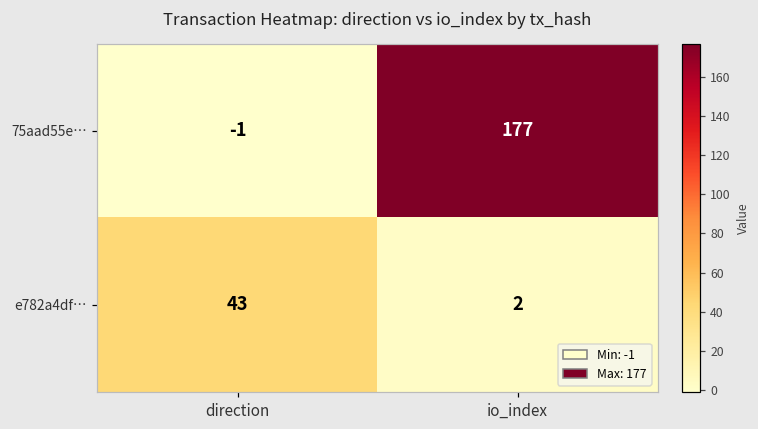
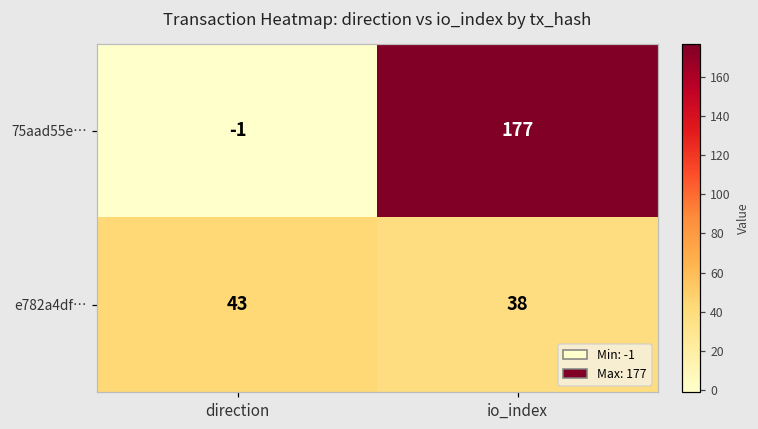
  {
    "75aad55e…": {
      "direction": -1,
      "io_index": 177
    },
    "e782a4df…": {
      "direction": 43,
-     "io_index": 2
+     "io_index": 38
    }
  }
